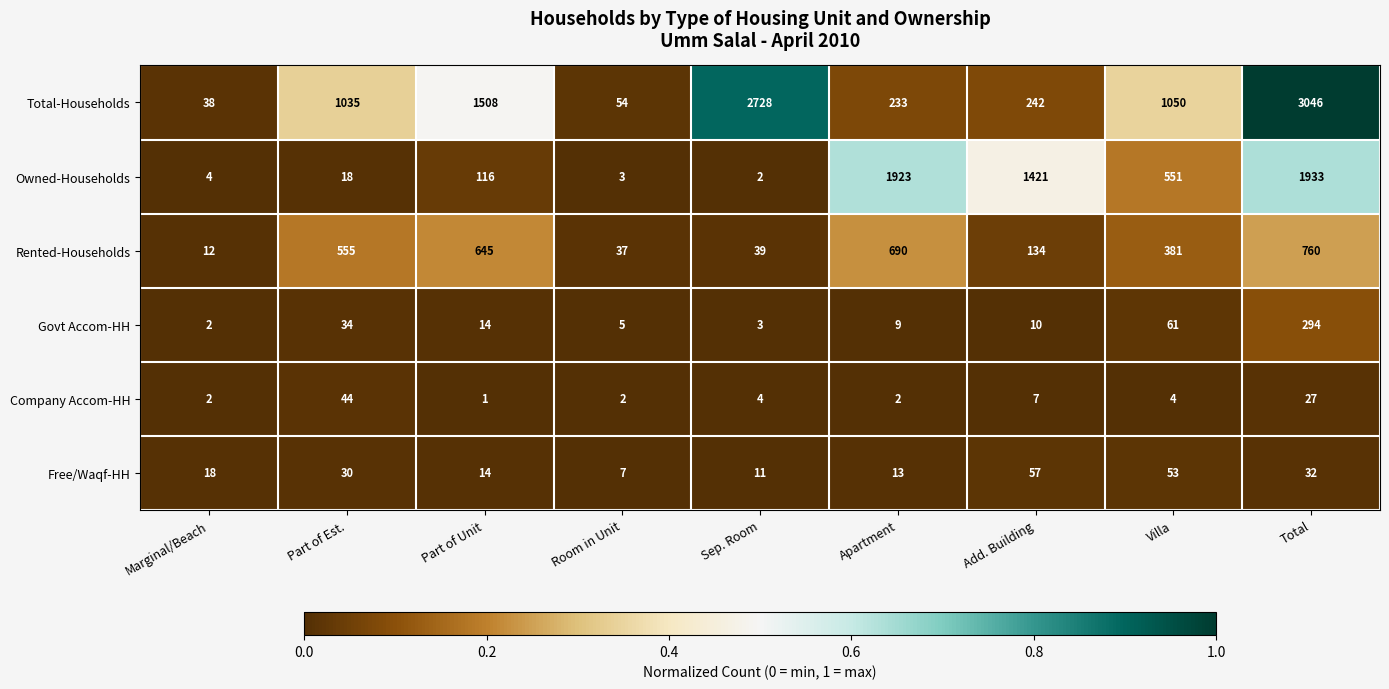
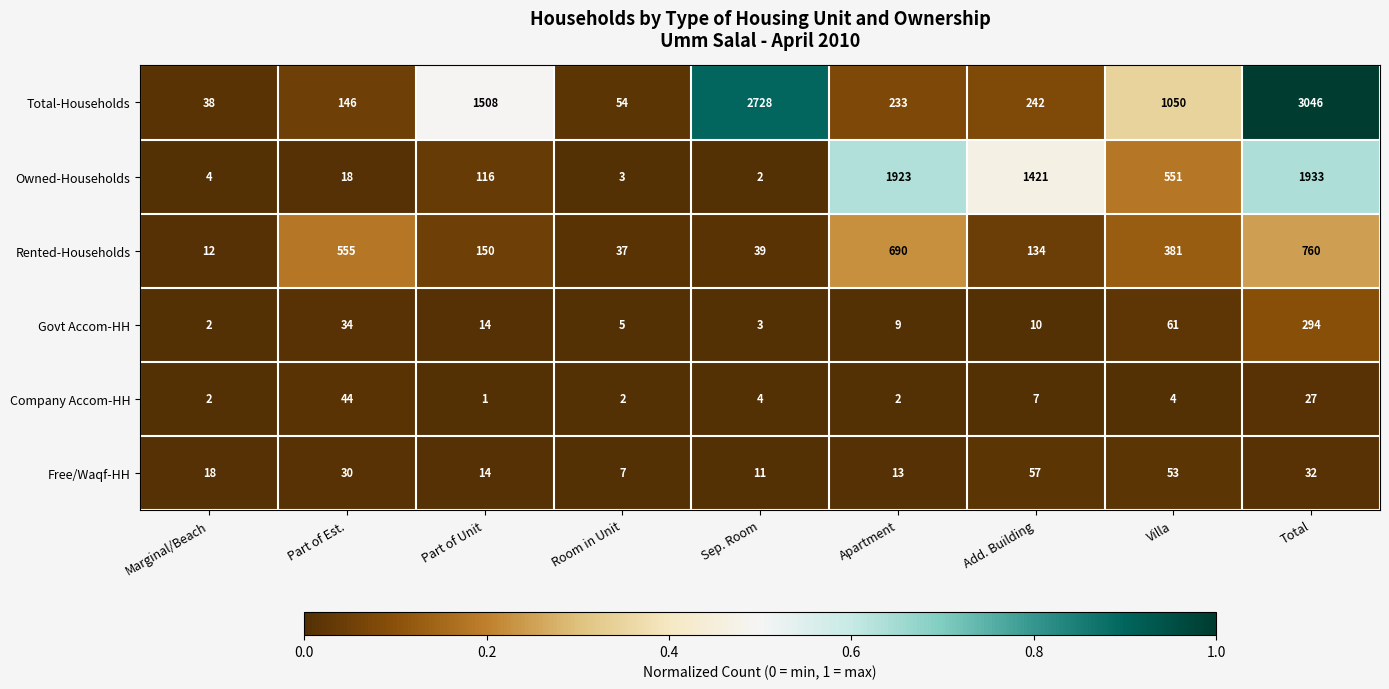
  {
    "Total-Households": {
      "Marginal/Beach": 38,
-     "Part of Est.": 1035,
+     "Part of Est.": 146,
      "Part of Unit": 1508,
      "Room in Unit": 54,
      "Sep. Room": 2728,
      "Apartment": 233,
      "Add. Building": 242,
      "Villa": 1050,
      "Total": 3046
    },
    "Owned-Households": {
      "Marginal/Beach": 4,
      "Part of Est.": 18,
      "Part of Unit": 116,
      "Room in Unit": 3,
      "Sep. Room": 2,
      "Apartment": 1923,
      "Add. Building": 1421,
      "Villa": 551,
      "Total": 1933
    },
    "Rented-Households": {
      "Marginal/Beach": 12,
      "Part of Est.": 555,
-     "Part of Unit": 645,
+     "Part of Unit": 150,
      "Room in Unit": 37,
      "Sep. Room": 39,
      "Apartment": 690,
      "Add. Building": 134,
      "Villa": 381,
      "Total": 760
    },
    "Govt Accom-HH": {
      "Marginal/Beach": 2,
      "Part of Est.": 34,
      "Part of Unit": 14,
      "Room in Unit": 5,
      "Sep. Room": 3,
      "Apartment": 9,
      "Add. Building": 10,
      "Villa": 61,
      "Total": 294
    },
    "Company Accom-HH": {
      "Marginal/Beach": 2,
      "Part of Est.": 44,
      "Part of Unit": 1,
      "Room in Unit": 2,
      "Sep. Room": 4,
      "Apartment": 2,
      "Add. Building": 7,
      "Villa": 4,
      "Total": 27
    },
    "Free/Waqf-HH": {
      "Marginal/Beach": 18,
      "Part of Est.": 30,
      "Part of Unit": 14,
      "Room in Unit": 7,
      "Sep. Room": 11,
      "Apartment": 13,
      "Add. Building": 57,
      "Villa": 53,
      "Total": 32
    }
  }
